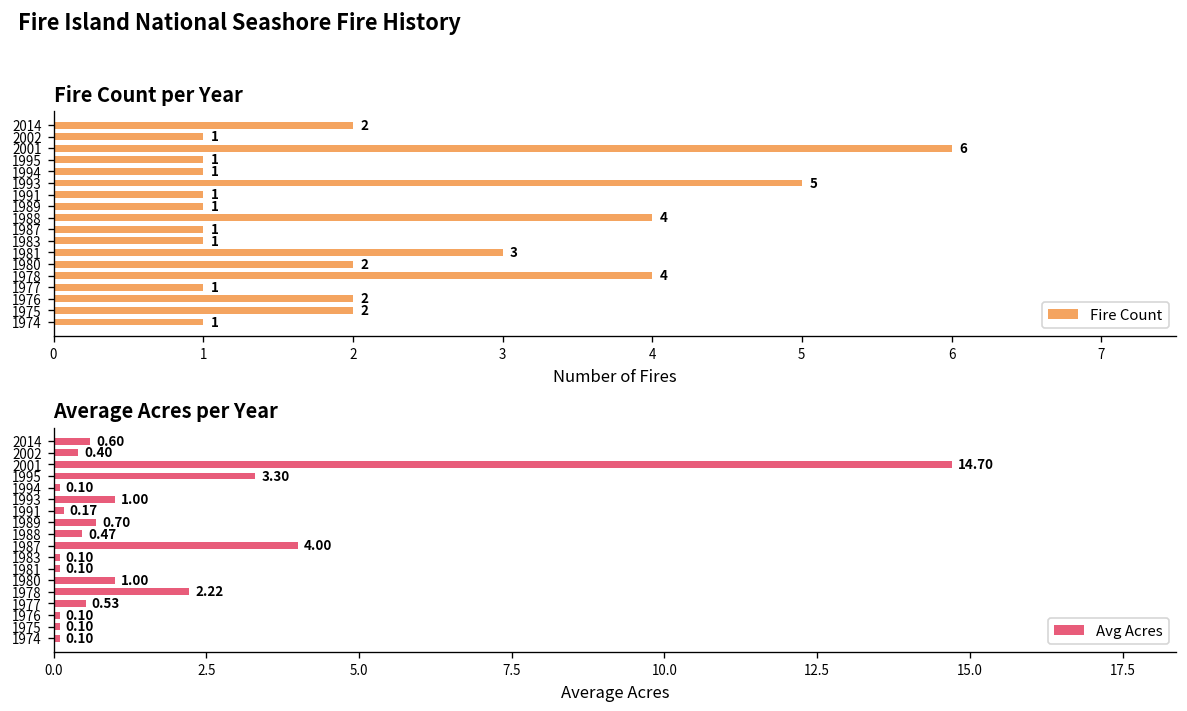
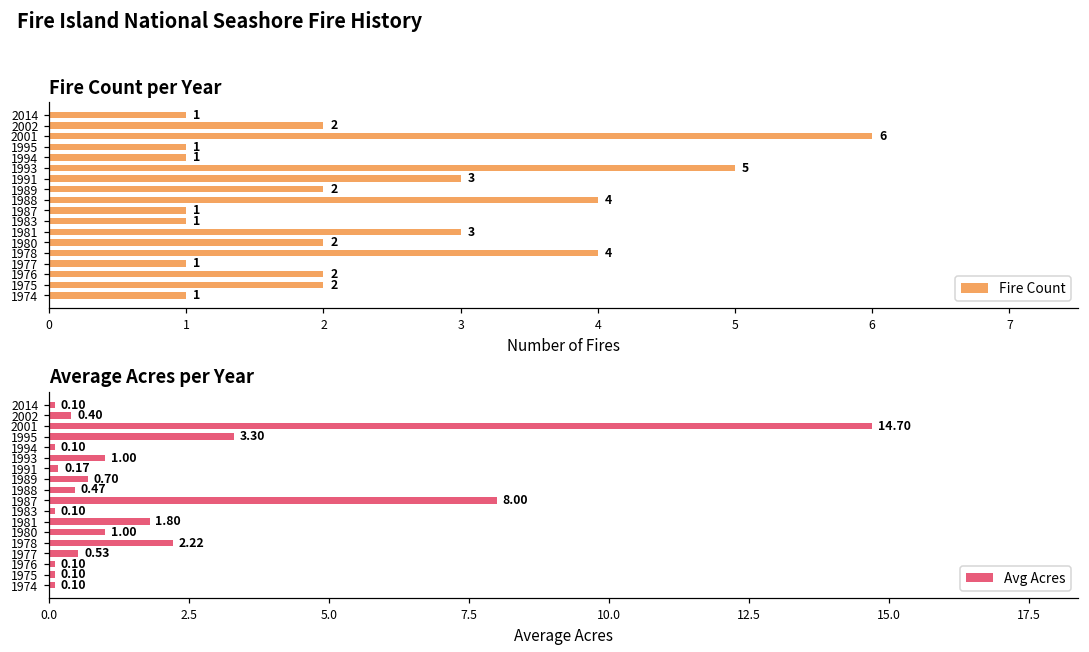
  {
    "Fire Count per Year": {
-     "2014": 2,
-     "2002": 1,
+     "2014": 1,
+     "2002": 2,
      "2001": 6,
      "1993": 5,
-     "1991": 1,
-     "1989": 1,
+     "1991": 3,
+     "1989": 2,
      "1988": 4,
      "1981": 3,
      "1980": 2,
      "1978": 4,
      "1977": 1,
      "1974": 1
    },
    "Average Acres per Year": {
-     "2014": 0.60,
+     "2014": 0.10,
      "2002": 0.40,
      "2001": 14.70,
      "1995": 3.30,
      "1994": 0.10,
      "1993": 1.00,
      "1991": 0.17,
      "1989": 0.70,
      "1988": 0.47,
-     "1987": 4.00,
+     "1987": 8.00,
      "1983": 0.10,
-     "1981": 0.10,
+     "1981": 1.80,
      "1980": 1.00,
      "1978": 2.22,
      "1977": 0.53
    }
  }
